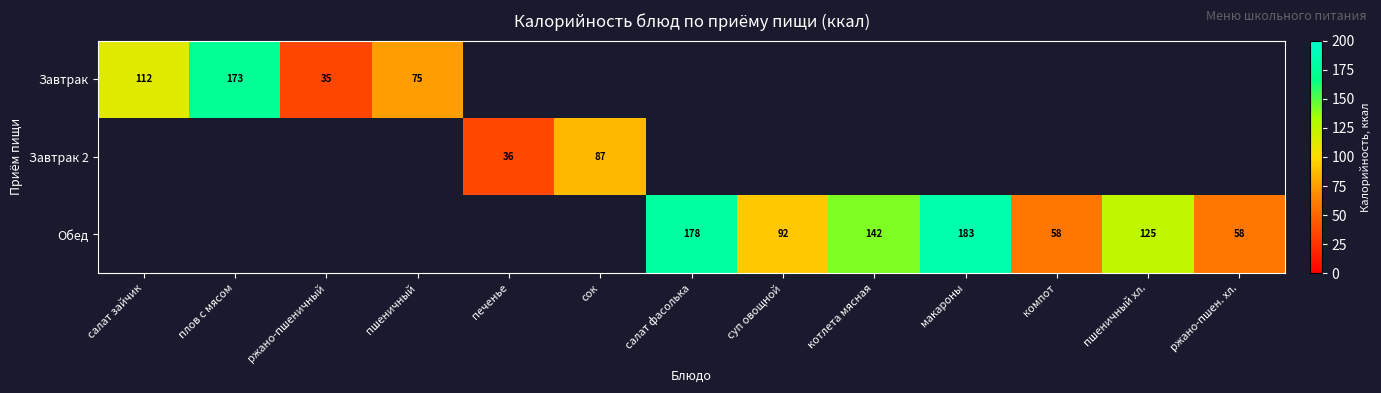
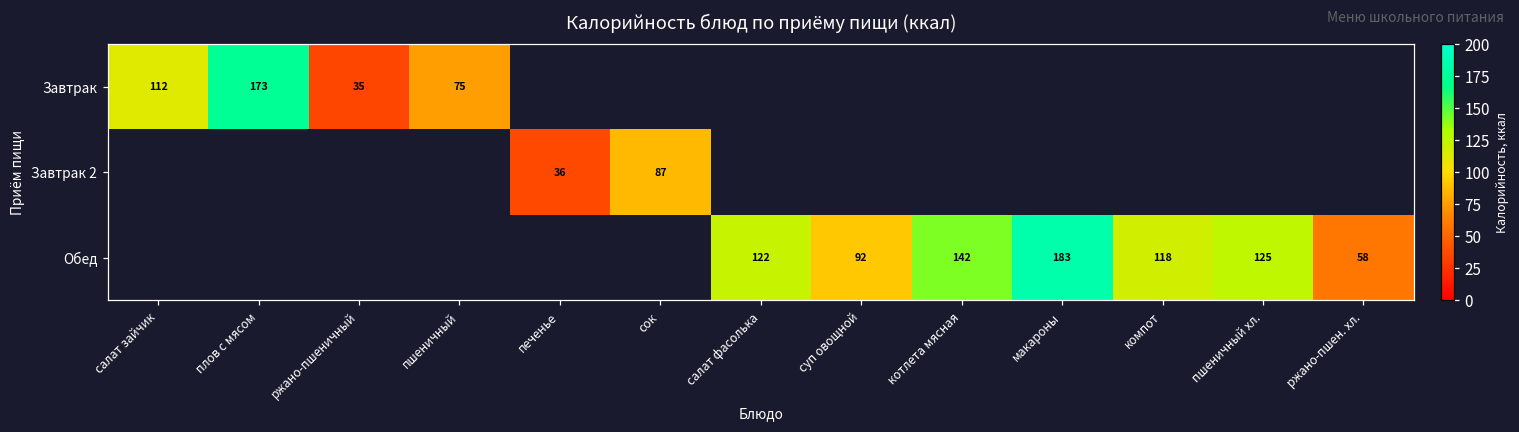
  {
    "Завтрак": {
      "салат зайчик": 112,
      "плов с мясом": 173,
      "ржано-пшеничный": 35,
      "пшеничный": 75
    },
    "Завтрак 2": {
      "печенье": 36,
      "сок": 87
    },
    "Обед": {
-     "салат фасолька": 178,
+     "салат фасолька": 122,
      "суп овощной": 92,
      "котлета мясная": 142,
      "макароны": 183,
-     "компот": 58,
+     "компот": 118,
      "пшеничный хл.": 125,
      "ржано-пшен. хл.": 58
    }
  }
